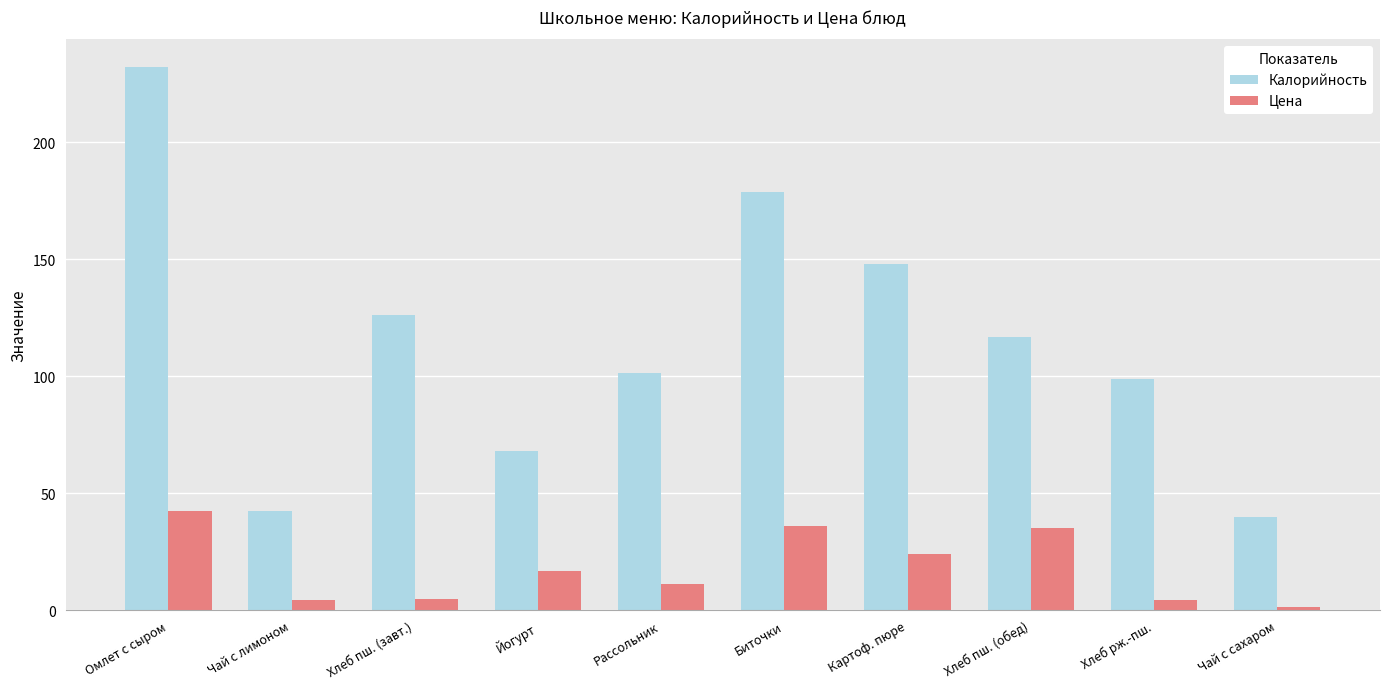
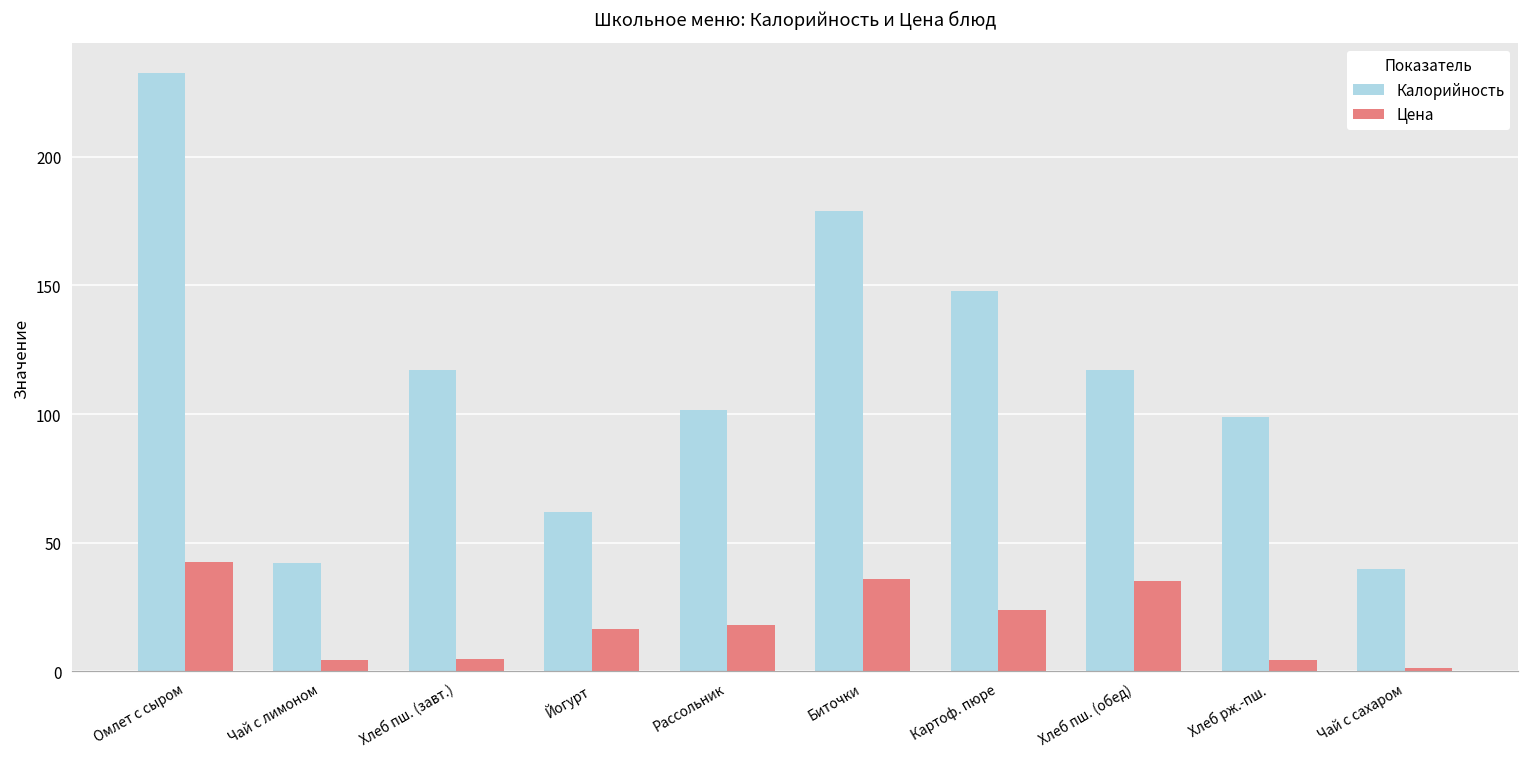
  {
    "Калорийность": {
      "Омлет с сыром": 232,
      "Чай с лимоном": 42,
-     "Хлеб пш. (завт.)": 126,
-     "Йогурт": 68,
+     "Хлеб пш. (завт.)": 117,
+     "Йогурт": 62,
      "Рассольник": 102,
      "Биточки": 179,
      "Картоф. пюре": 148,
      "Хлеб пш. (обед)": 117,
      "Хлеб рж.-пш.": 99,
      "Чай с сахаром": 40
    },
    "Цена": {
      "Омлет с сыром": 43,
      "Чай с лимоном": 4,
      "Хлеб пш. (завт.)": 5,
      "Йогурт": 17,
-     "Рассольник": 11,
+     "Рассольник": 18,
      "Биточки": 36,
      "Картоф. пюре": 24,
      "Хлеб пш. (обед)": 35,
      "Хлеб рж.-пш.": 4,
      "Чай с сахаром": 1
    }
  }
